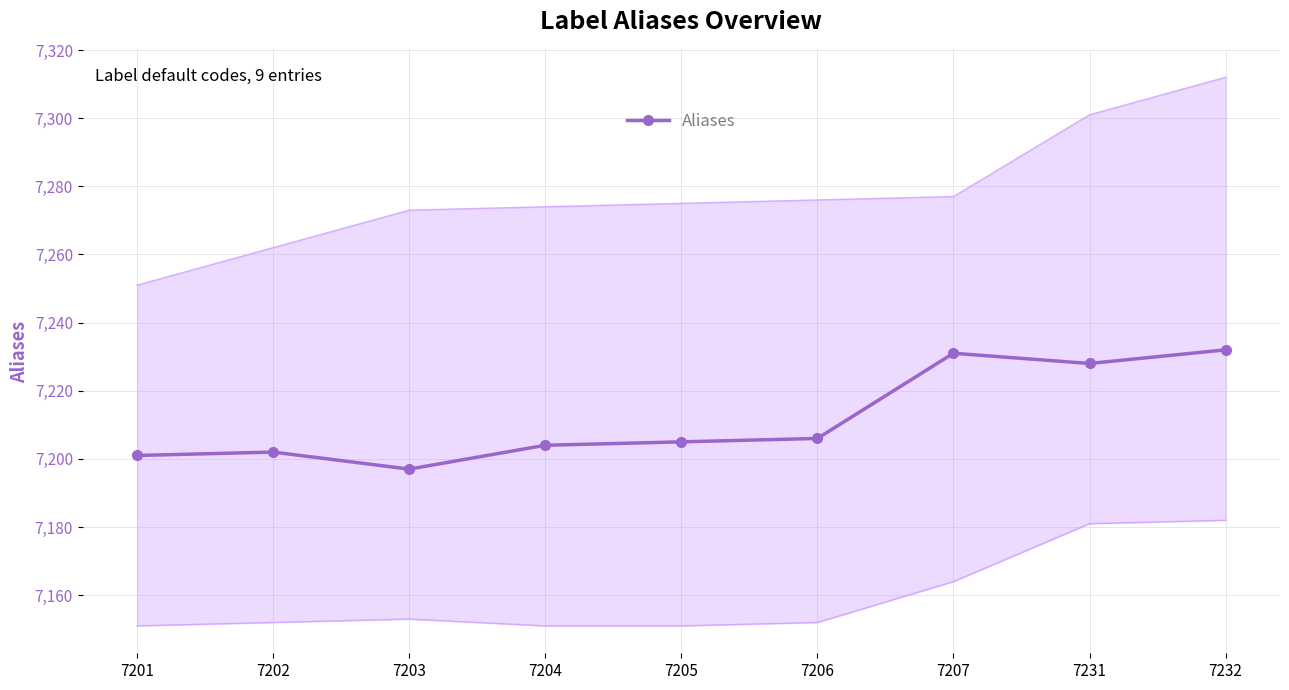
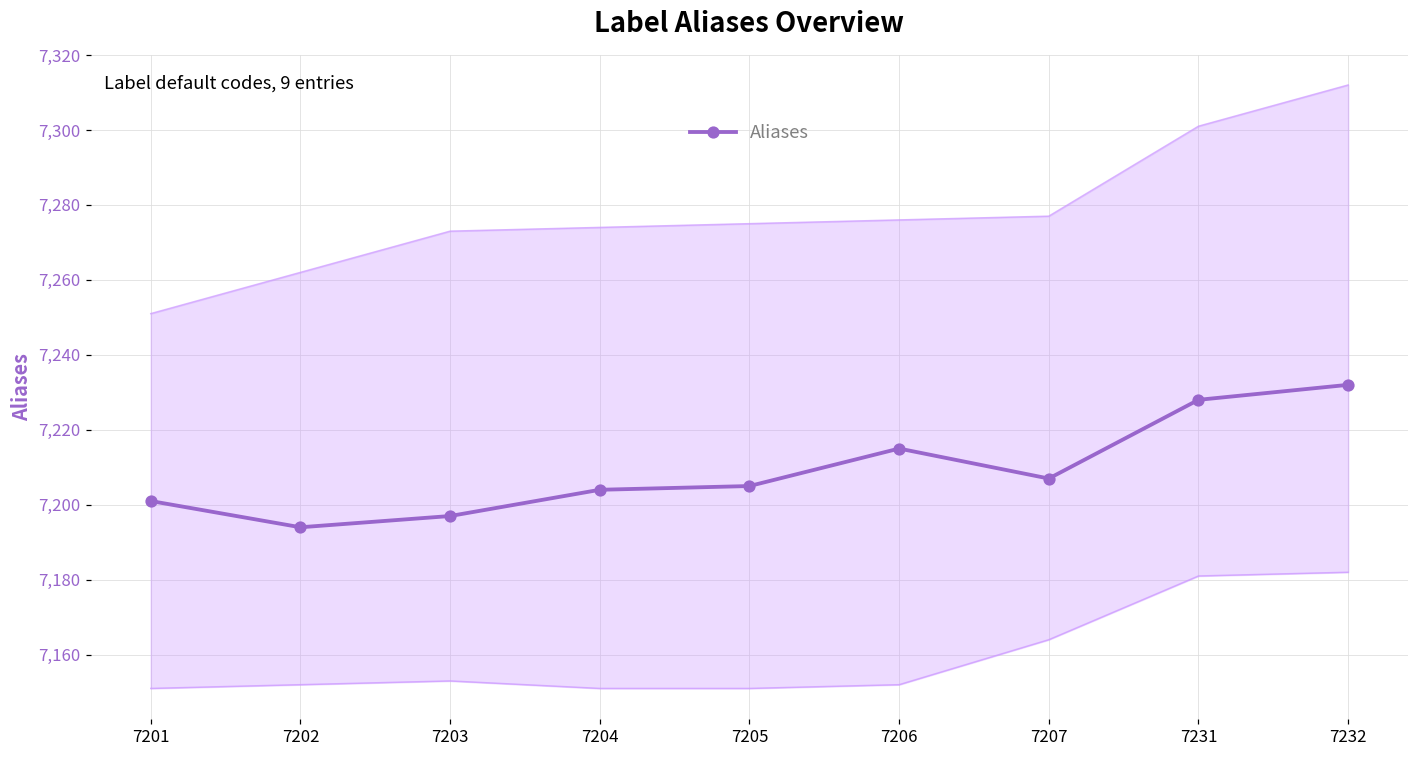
  {
    "Aliases": {
      "7201": "7,201",
-     "7202": "7,202",
+     "7202": "7,194",
      "7203": "7,197",
      "7204": "7,204",
      "7205": "7,205",
-     "7206": "7,206",
-     "7207": "7,231",
+     "7206": "7,215",
+     "7207": "7,207",
      "7231": "7,228",
      "7232": "7,232"
    }
  }
